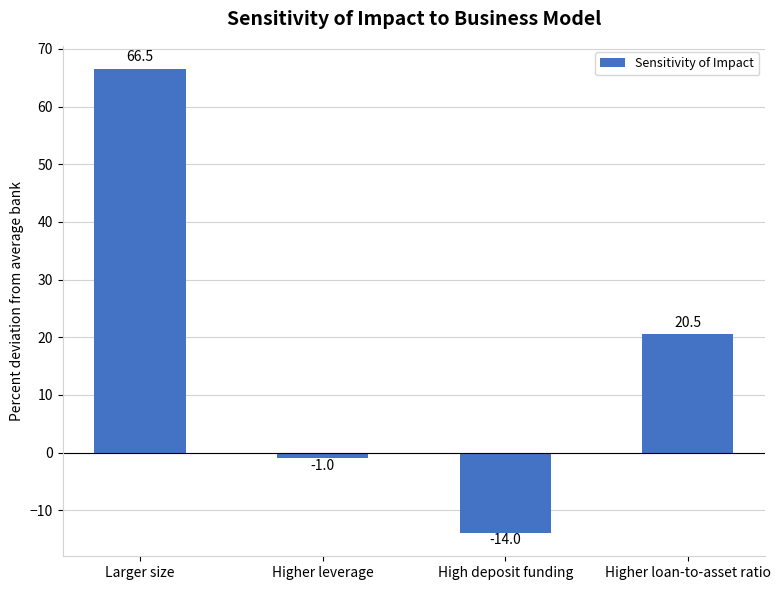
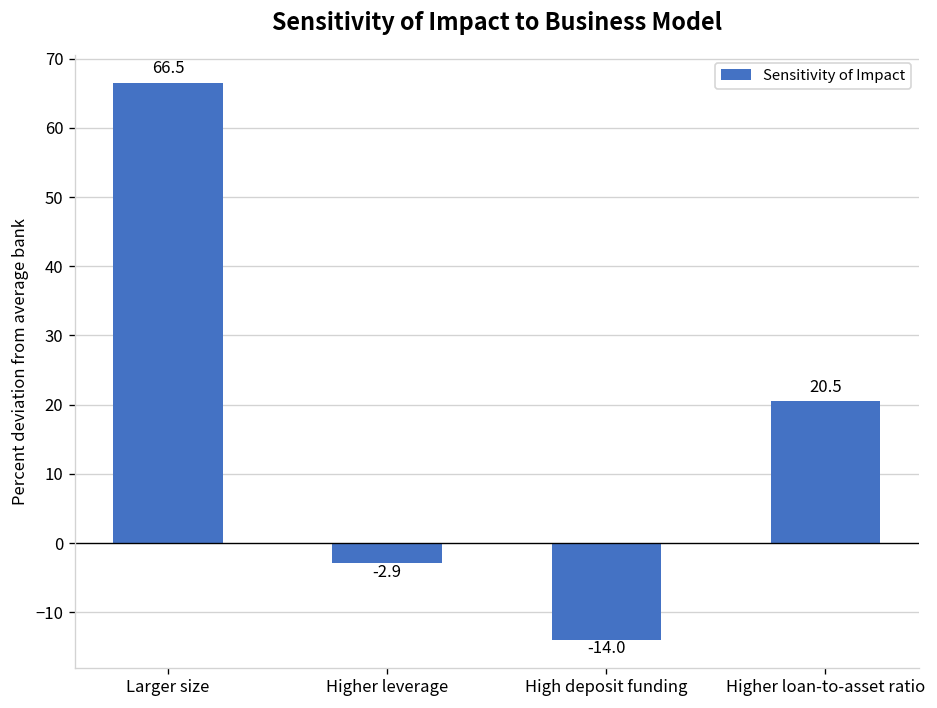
  {
    "Larger size": 66.5,
-   "Higher leverage": -1.0,
+   "Higher leverage": -2.9,
    "High deposit funding": -14.0,
    "Higher loan-to-asset ratio": 20.5
  }
